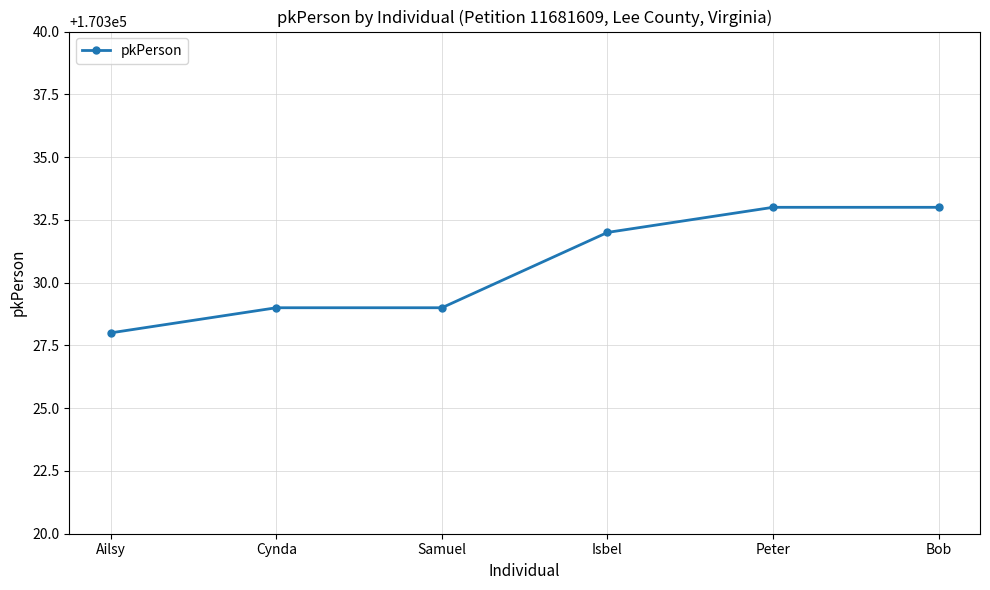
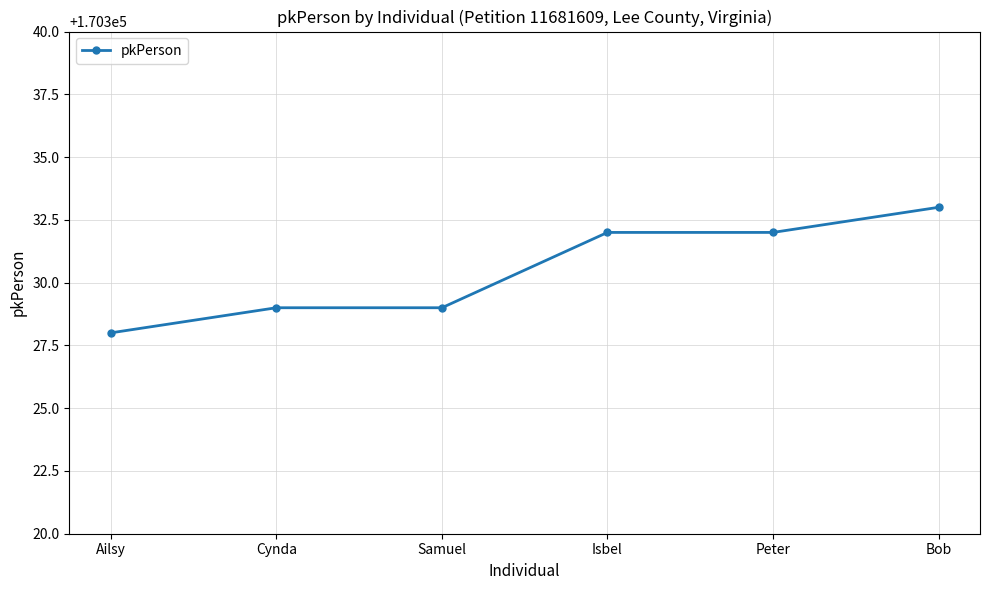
  {
    "Ailsy": 170328,
    "Cynda": 170329,
    "Samuel": 170329,
    "Isbel": 170332,
-   "Peter": 170333,
+   "Peter": 170332,
    "Bob": 170333
  }
